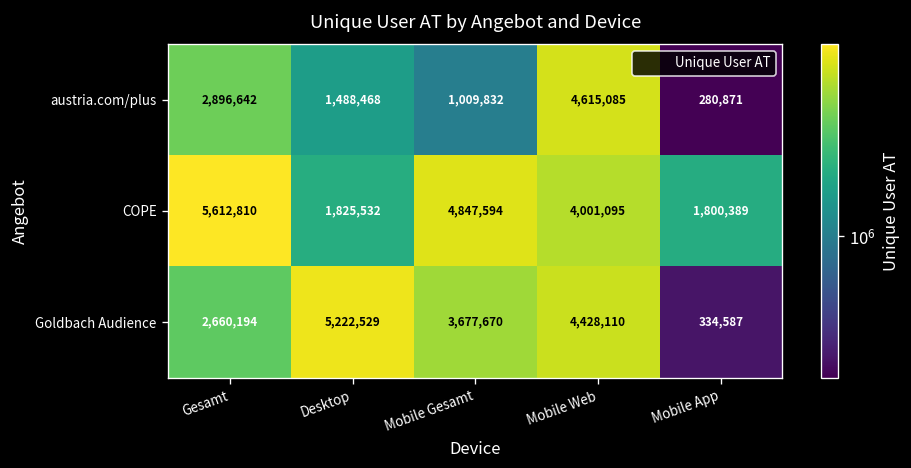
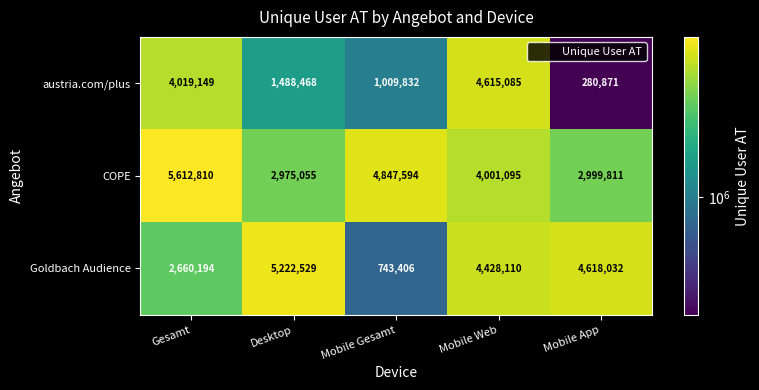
  {
    "austria.com/plus": {
-     "Gesamt": "2,896,642",
+     "Gesamt": "4,019,149",
      "Desktop": "1,488,468",
      "Mobile Gesamt": "1,009,832",
      "Mobile Web": "4,615,085",
      "Mobile App": "280,871"
    },
    "COPE": {
      "Gesamt": "5,612,810",
-     "Desktop": "1,825,532",
+     "Desktop": "2,975,055",
      "Mobile Gesamt": "4,847,594",
      "Mobile Web": "4,001,095",
-     "Mobile App": "1,800,389"
+     "Mobile App": "2,999,811"
    },
    "Goldbach Audience": {
      "Gesamt": "2,660,194",
      "Desktop": "5,222,529",
-     "Mobile Gesamt": "3,677,670",
+     "Mobile Gesamt": "743,406",
      "Mobile Web": "4,428,110",
-     "Mobile App": "334,587"
+     "Mobile App": "4,618,032"
    }
  }
